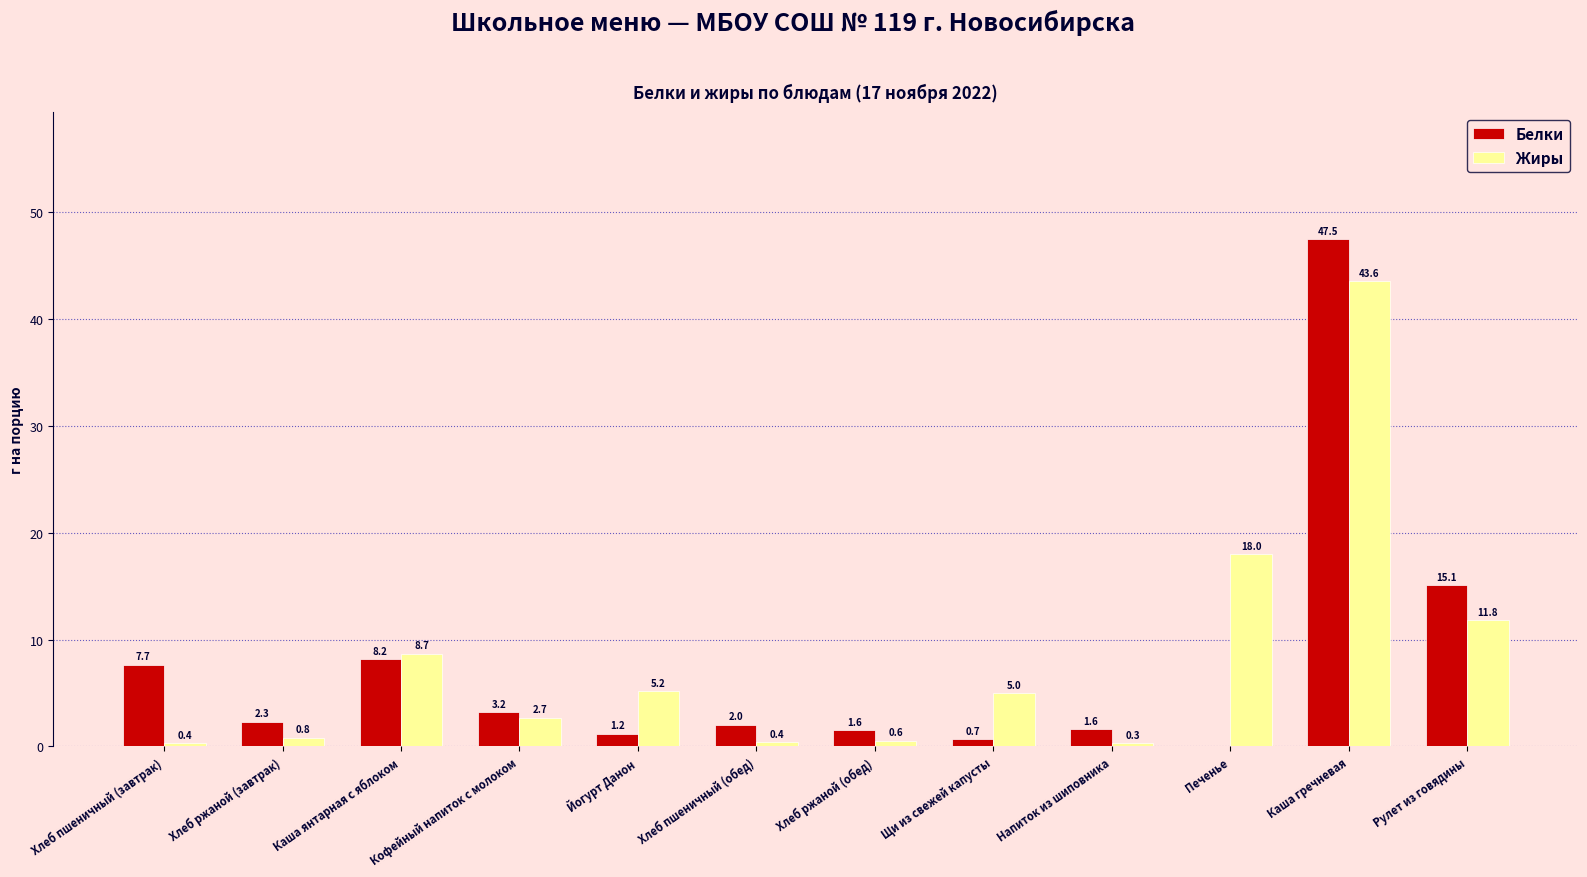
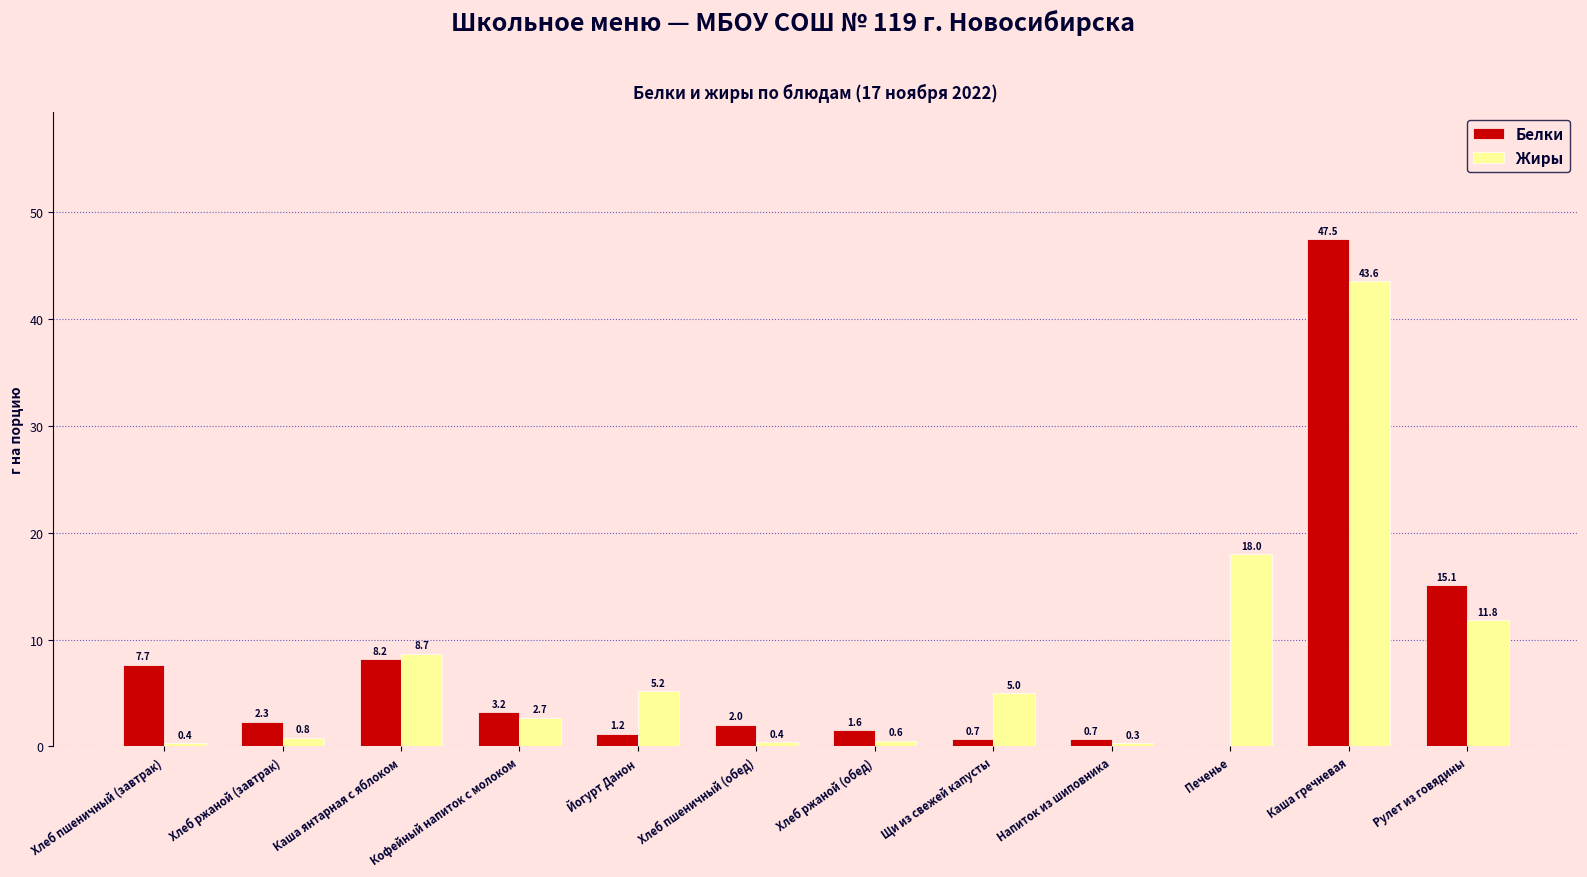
  {
    "Белки": {
      "Хлеб пшеничный (завтрак)": 7.7,
      "Хлеб ржаной (завтрак)": 2.3,
      "Каша янтарная с яблоком": 8.2,
      "Кофейный напиток с молоком": 3.2,
      "Йогурт Данон": 1.2,
      "Хлеб пшеничный (обед)": 2.0,
      "Хлеб ржаной (обед)": 1.6,
      "Щи из свежей капусты": 0.7,
-     "Напиток из шиповника": 1.6,
+     "Напиток из шиповника": 0.7,
      "Каша гречневая": 47.5,
      "Рулет из говядины": 15.1
    },
    "Жиры": {
      "Хлеб пшеничный (завтрак)": 0.4,
      "Хлеб ржаной (завтрак)": 0.8,
      "Каша янтарная с яблоком": 8.7,
      "Кофейный напиток с молоком": 2.7,
      "Йогурт Данон": 5.2,
      "Хлеб пшеничный (обед)": 0.4,
      "Хлеб ржаной (обед)": 0.6,
      "Щи из свежей капусты": 5.0,
      "Напиток из шиповника": 0.3,
      "Печенье": 18.0,
      "Каша гречневая": 43.6,
      "Рулет из говядины": 11.8
    }
  }
